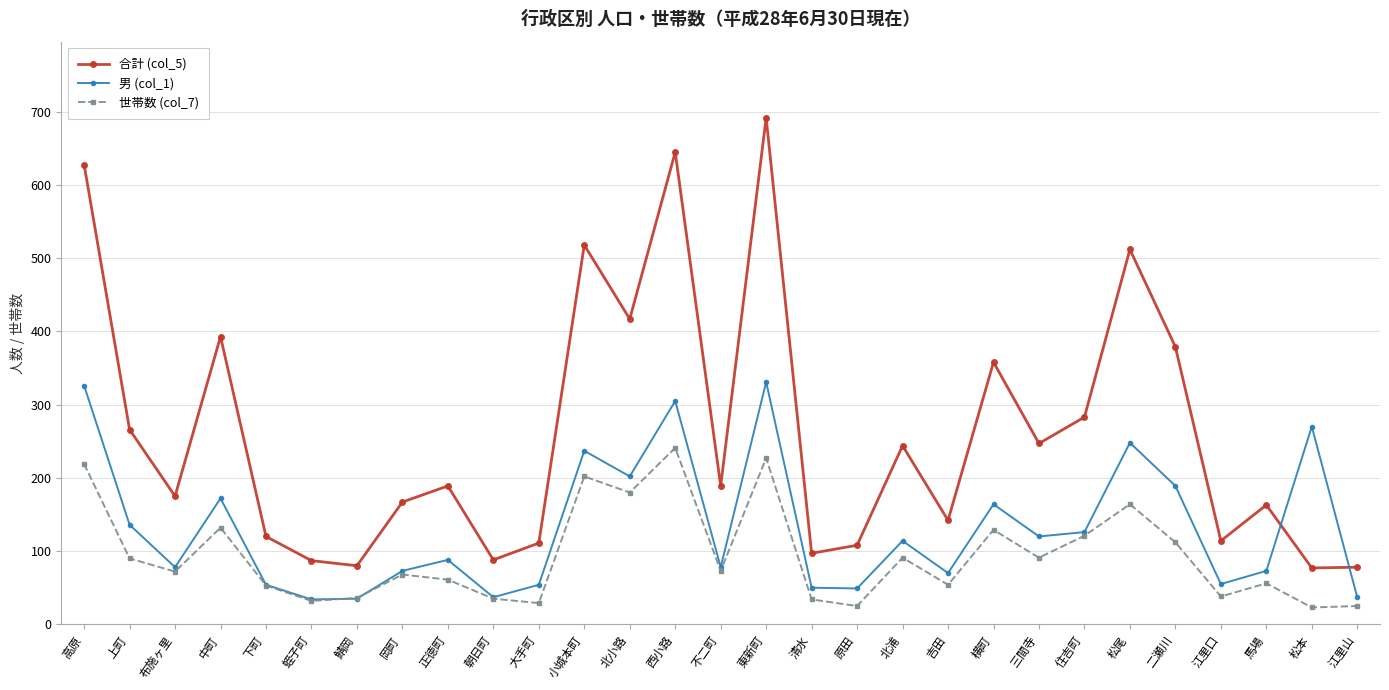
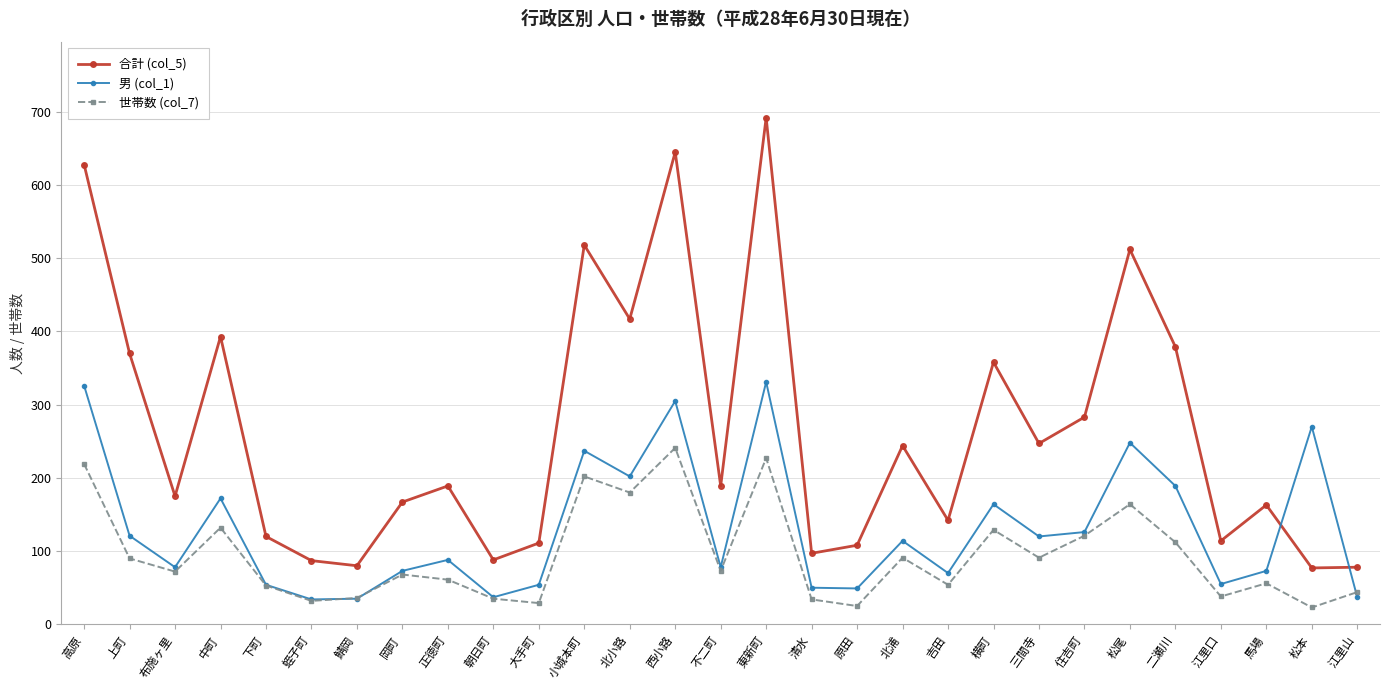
  {
    "合計 (col_5)": {
      "高原": 630,
-     "上町": 270,
+     "上町": 370,
      "布施ヶ里": 180,
      "中町": 390,
      "下町": 120,
      "蛭子町": 90,
      "鯖岡": 80,
      "岡町": 170,
      "正徳町": 190,
      "朝日町": 90,
      "大手町": 110,
      "小城本町": 520,
      "北小路": 420,
      "西小路": 650,
      "不二町": 190,
      "東新町": 690,
      "清水": 100,
      "原田": 110,
      "北浦": 240,
      "吉田": 140,
      "横町": 360,
      "三間寺": 250,
      "住吉町": 280,
      "松尾": 510,
      "二瀬川": 380,
      "江里口": 110,
      "馬場": 160,
      "松本": 80,
      "江里山": 80
    },
    "男 (col_1)": {
      "高原": 330,
-     "上町": 140,
+     "上町": 120,
      "布施ヶ里": 80,
      "中町": 170,
      "岡町": 70,
      "正徳町": 90,
      "大手町": 50,
      "小城本町": 240,
      "北小路": 200,
      "西小路": 310,
      "不二町": 80,
      "東新町": 330,
      "清水": 50,
      "原田": 50,
      "北浦": 110,
      "吉田": 70,
      "横町": 160,
      "三間寺": 120,
      "住吉町": 130,
      "松尾": 250,
      "二瀬川": 190,
      "江里口": 60,
      "馬場": 70,
      "松本": 270,
      "江里山": 40
    },
    "世帯数 (col_7)": {
      "高原": 220,
      "上町": 90,
      "布施ヶ里": 70,
      "中町": 130,
      "岡町": 70,
      "正徳町": 60,
      "大手町": 30,
      "小城本町": 200,
      "北小路": 180,
      "西小路": 240,
      "不二町": 70,
      "東新町": 230,
      "清水": 30,
      "原田": 30,
      "北浦": 90,
      "吉田": 50,
      "横町": 130,
      "三間寺": 90,
      "住吉町": 120,
      "松尾": 160,
      "二瀬川": 110,
      "江里口": 40,
      "馬場": 60,
      "松本": 20,
-     "江里山": 30
+     "江里山": 40
    }
  }
